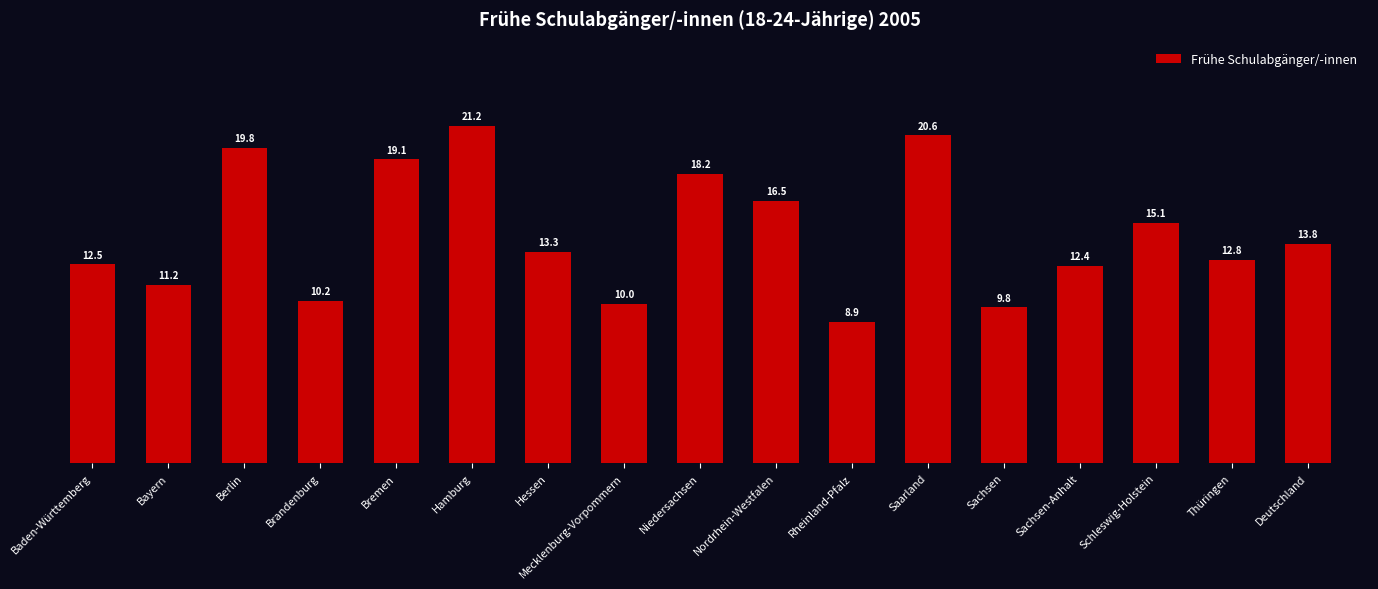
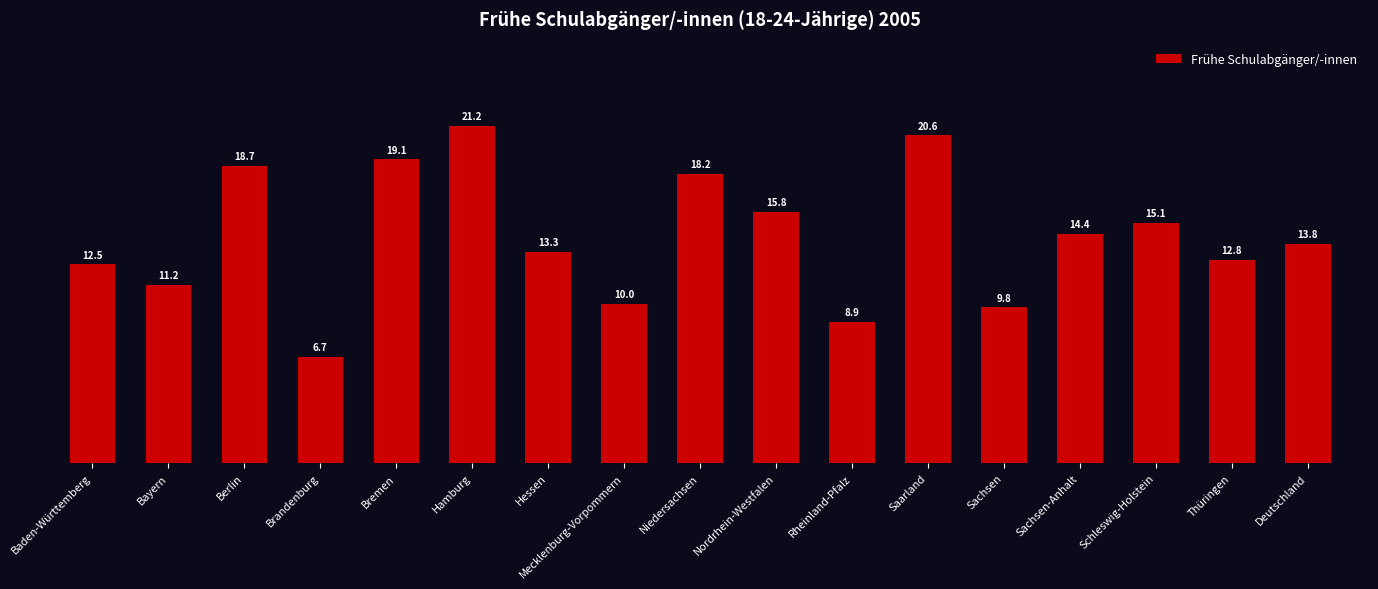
  {
    "Baden-Württemberg": 12.5,
    "Bayern": 11.2,
-   "Berlin": 19.8,
-   "Brandenburg": 10.2,
+   "Berlin": 18.7,
+   "Brandenburg": 6.7,
    "Bremen": 19.1,
    "Hamburg": 21.2,
    "Hessen": 13.3,
    "Mecklenburg-Vorpommern": 10.0,
    "Niedersachsen": 18.2,
-   "Nordrhein-Westfalen": 16.5,
+   "Nordrhein-Westfalen": 15.8,
    "Rheinland-Pfalz": 8.9,
    "Saarland": 20.6,
    "Sachsen": 9.8,
-   "Sachsen-Anhalt": 12.4,
+   "Sachsen-Anhalt": 14.4,
    "Schleswig-Holstein": 15.1,
    "Thüringen": 12.8,
    "Deutschland": 13.8
  }
